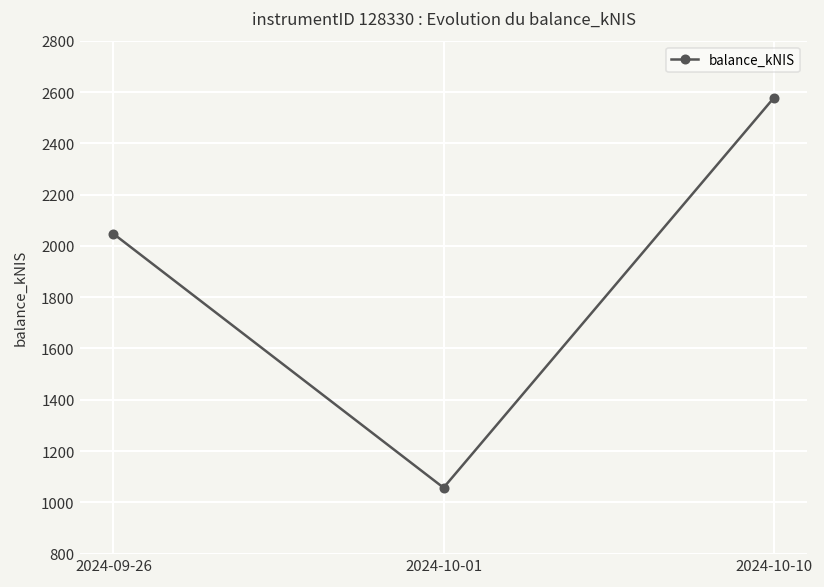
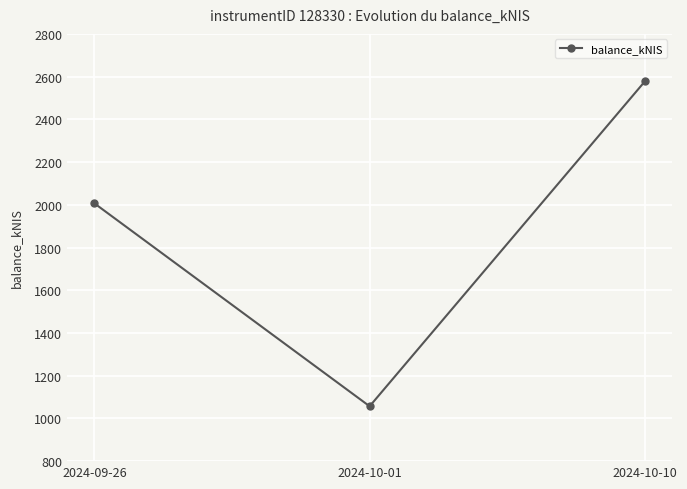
  {
-   "2024-09-26": 2050,
+   "2024-09-26": 2010,
    "2024-10-01": 1060,
    "2024-10-10": 2580
  }
